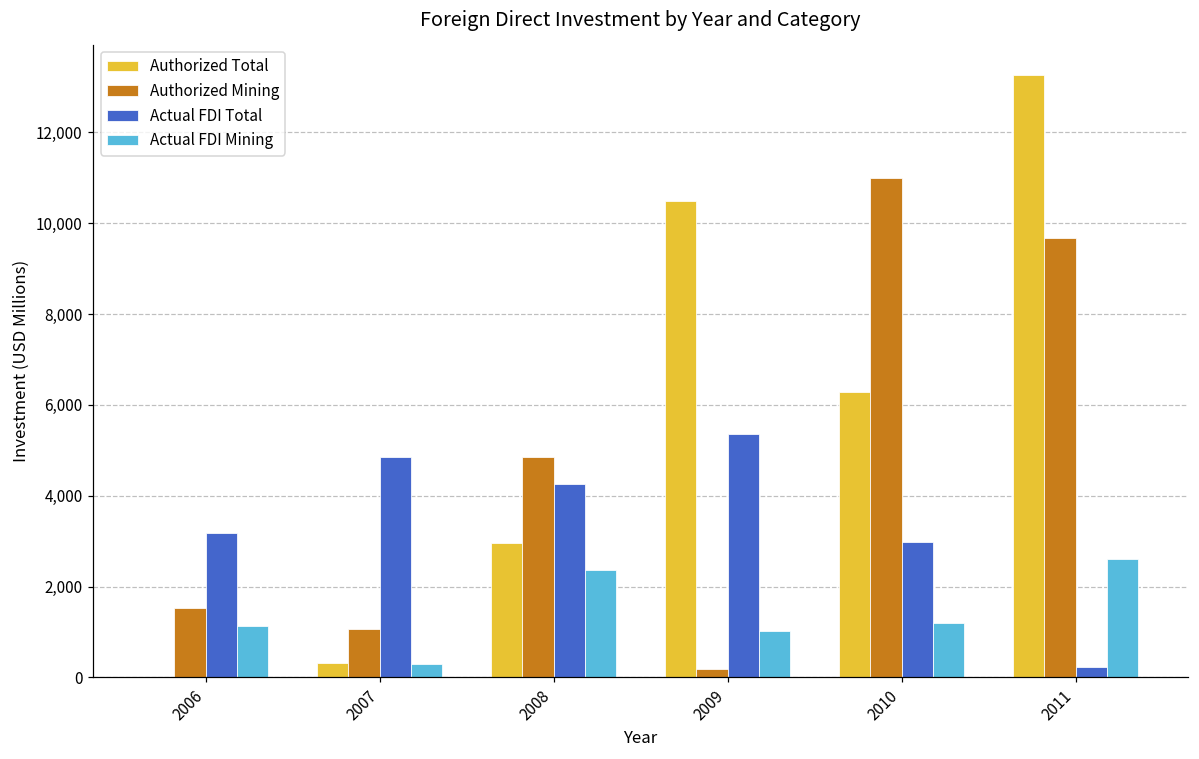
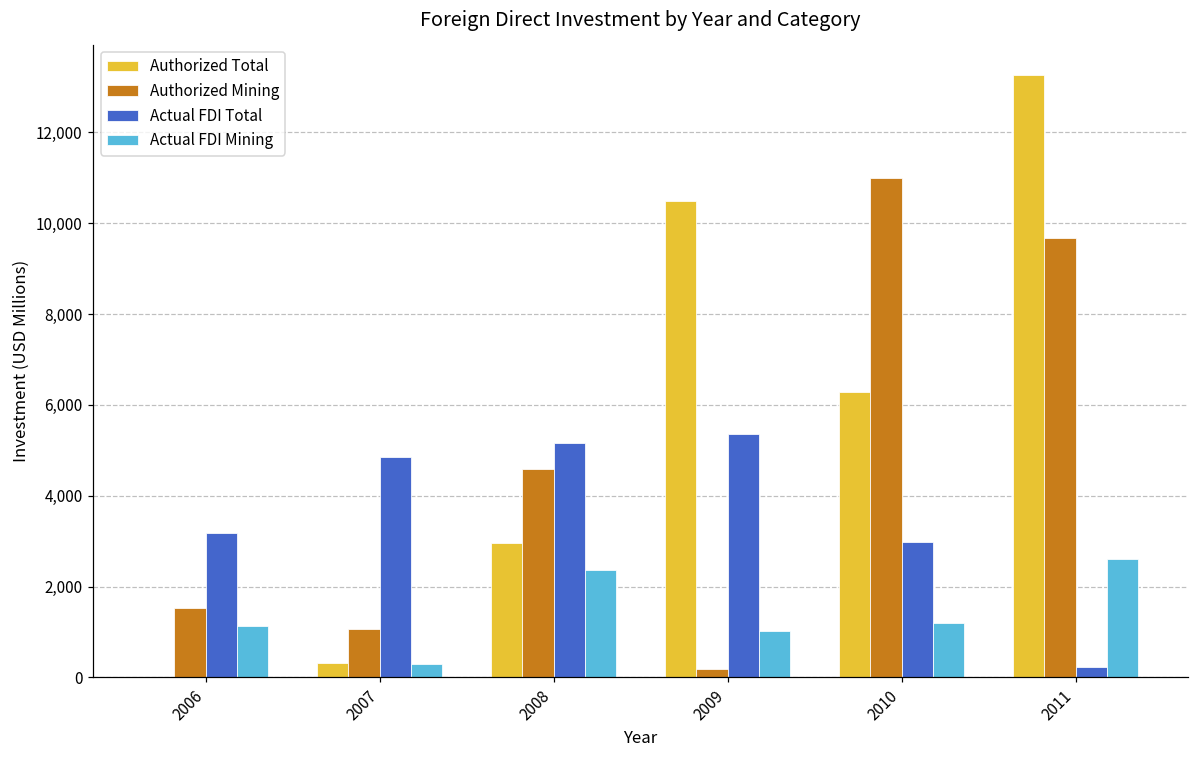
  {
    "Authorized Total": {
      "2007": "300",
      "2008": "3,000",
      "2009": "10,500",
      "2010": "6,300",
      "2011": "13,300"
    },
    "Authorized Mining": {
      "2006": "1,500",
      "2007": "1,100",
-     "2008": "4,800",
+     "2008": "4,600",
      "2009": "200",
      "2010": "11,000",
      "2011": "9,700"
    },
    "Actual FDI Total": {
      "2006": "3,200",
      "2007": "4,900",
-     "2008": "4,300",
+     "2008": "5,200",
      "2009": "5,400",
      "2010": "3,000",
      "2011": "200"
    },
    "Actual FDI Mining": {
      "2006": "1,100",
      "2007": "300",
      "2008": "2,400",
      "2009": "1,000",
      "2010": "1,200",
      "2011": "2,600"
    }
  }
